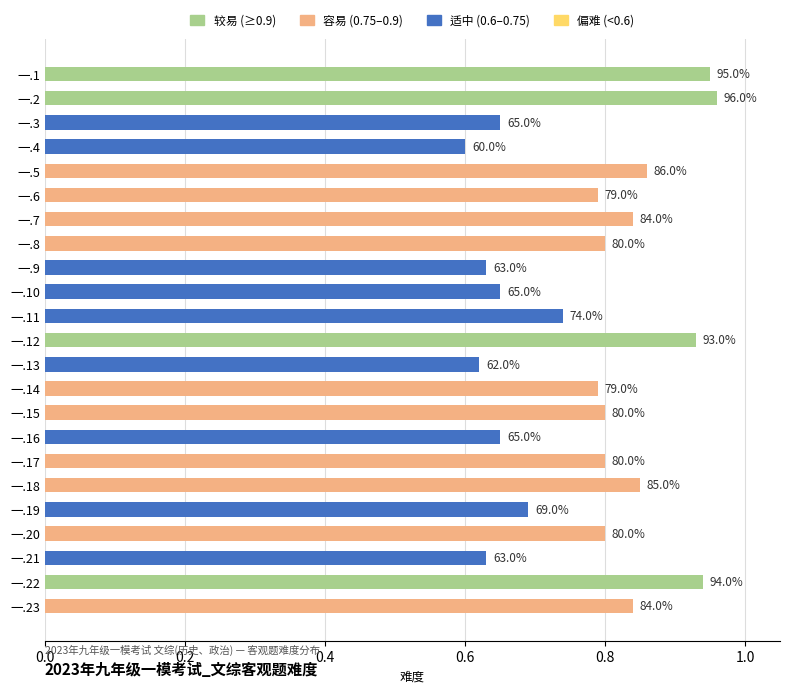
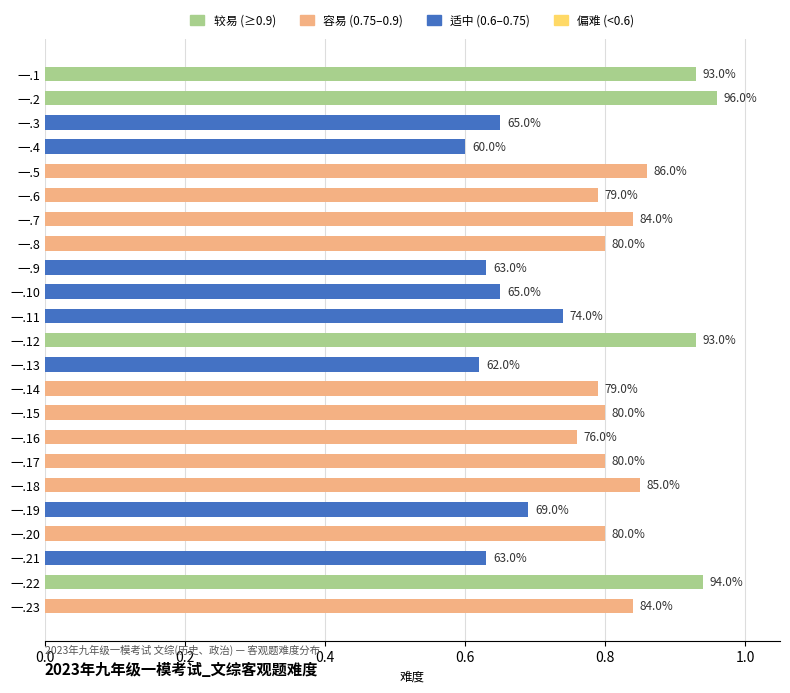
  {
-   "一.1": "95.0%",
+   "一.1": "93.0%",
    "一.2": "96.0%",
    "一.3": "65.0%",
    "一.4": "60.0%",
    "一.5": "86.0%",
    "一.6": "79.0%",
    "一.7": "84.0%",
    "一.8": "80.0%",
    "一.9": "63.0%",
    "一.10": "65.0%",
    "一.11": "74.0%",
    "一.12": "93.0%",
    "一.13": "62.0%",
    "一.14": "79.0%",
    "一.15": "80.0%",
-   "一.16": "65.0%",
+   "一.16": "76.0%",
    "一.17": "80.0%",
    "一.18": "85.0%",
    "一.19": "69.0%",
    "一.20": "80.0%",
    "一.21": "63.0%",
    "一.22": "94.0%",
    "一.23": "84.0%"
  }
